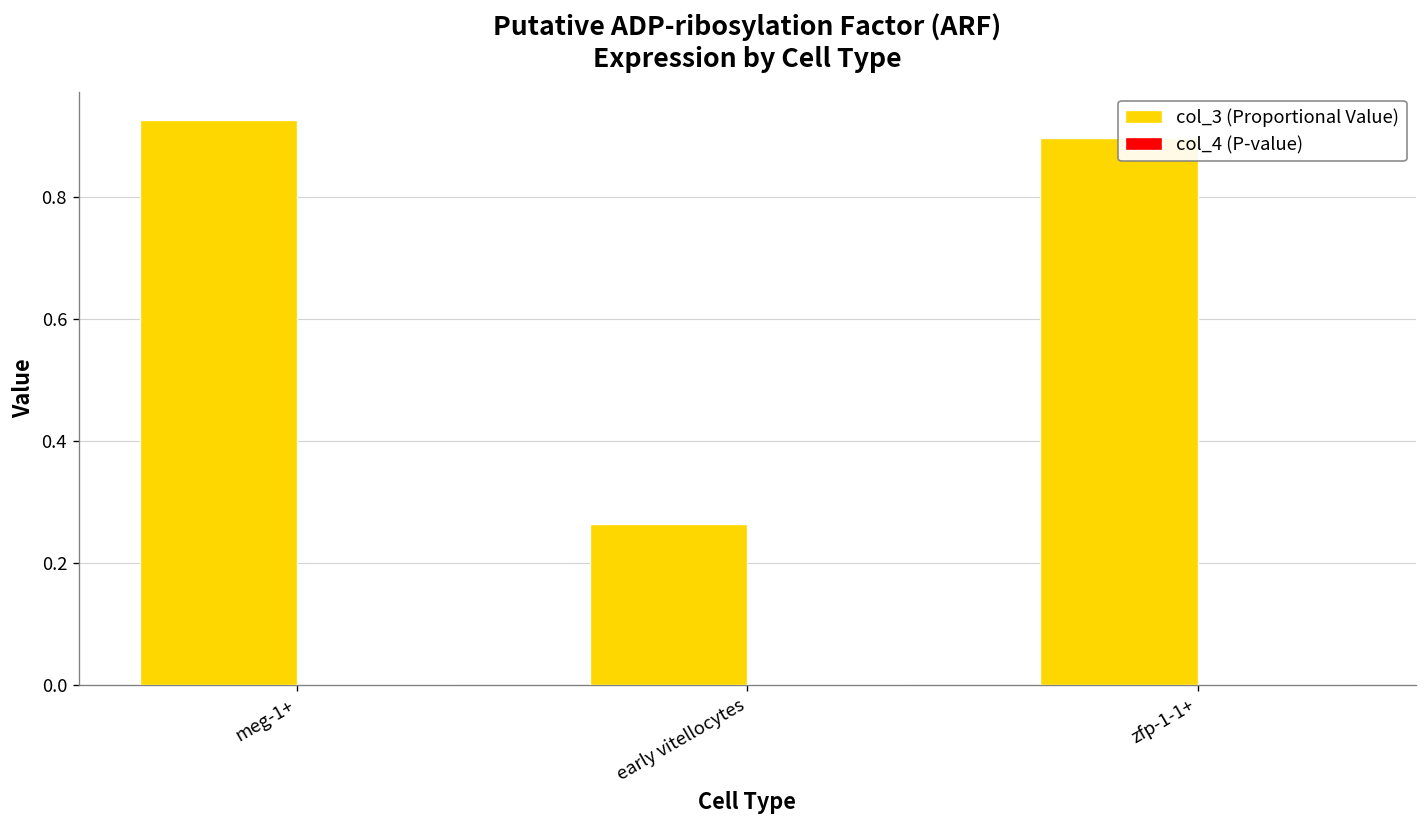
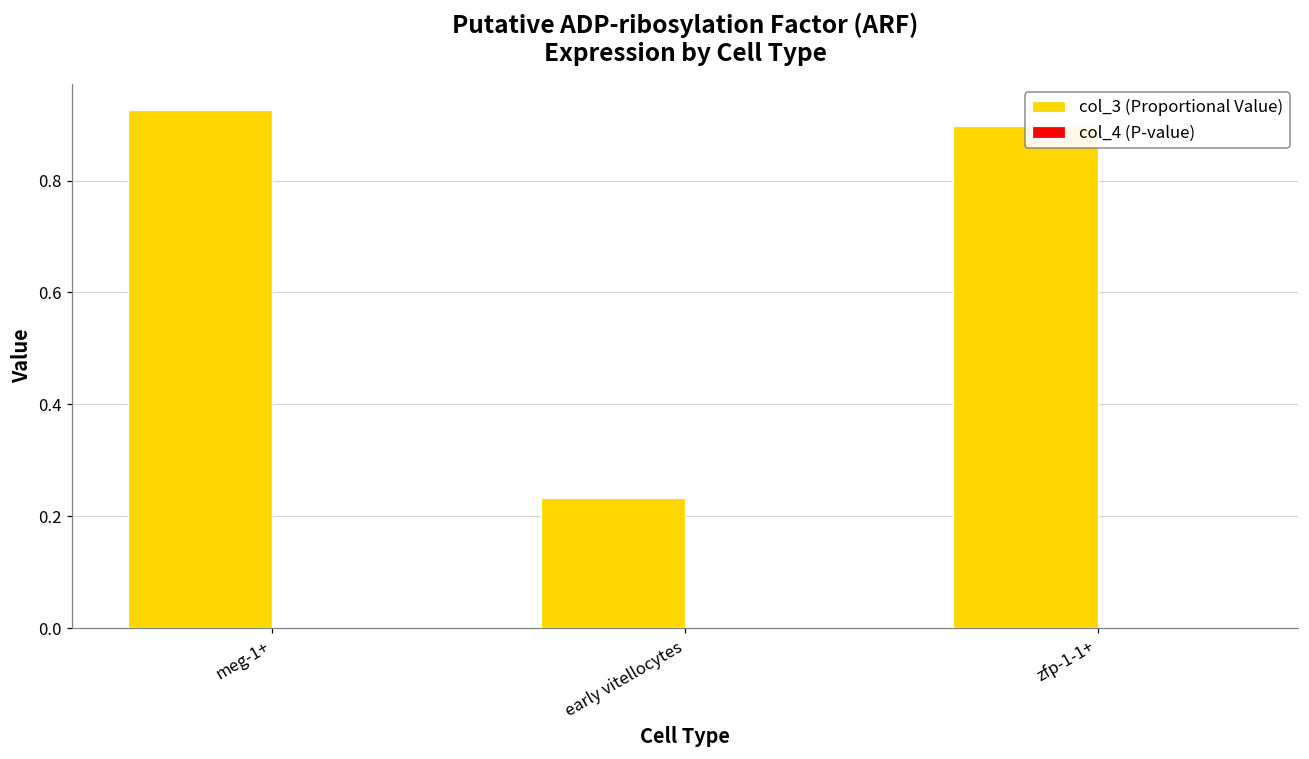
  {
    "col_3 (Proportional Value)": {
      "meg-1+": 0.93,
-     "early vitellocytes": 0.26
+     "early vitellocytes": 0.23
    },
    "col_4 (P-value)": {
      "meg-1+": 0.00
    }
  }
